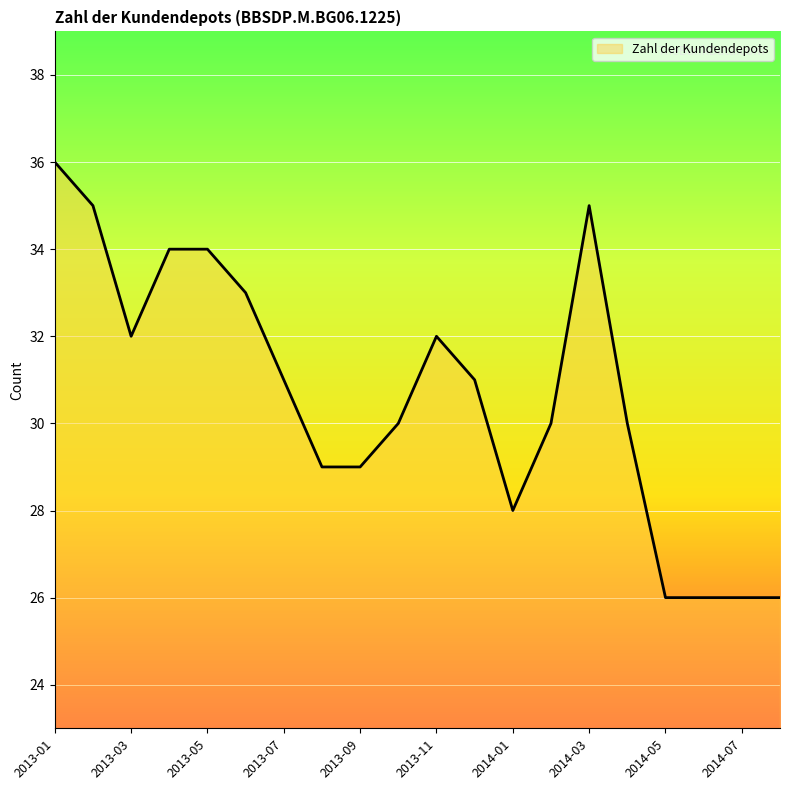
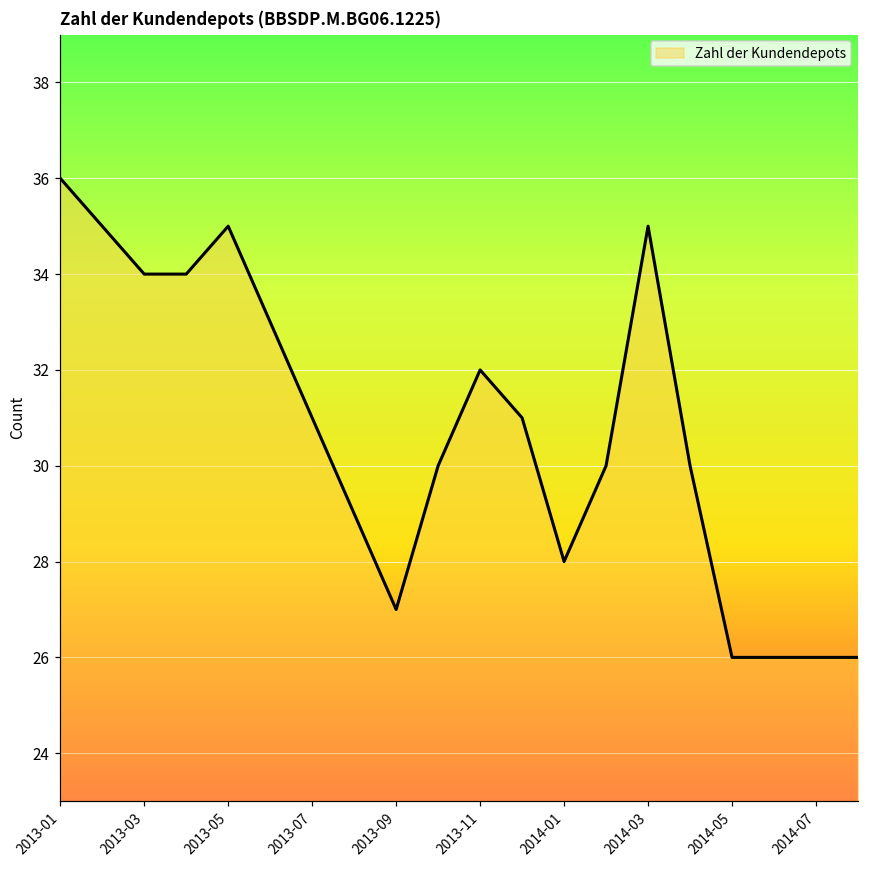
  {
    "2013-01": 36,
-   "2013-03": 32,
-   "2013-05": 34,
+   "2013-03": 34,
+   "2013-05": 35,
    "2013-07": 31,
-   "2013-09": 29,
+   "2013-09": 27,
    "2013-11": 32,
    "2014-01": 28,
    "2014-03": 35,
    "2014-05": 26,
    "2014-07": 26
  }
